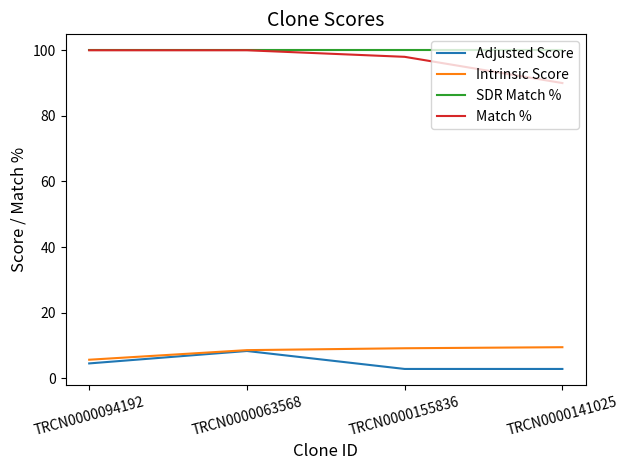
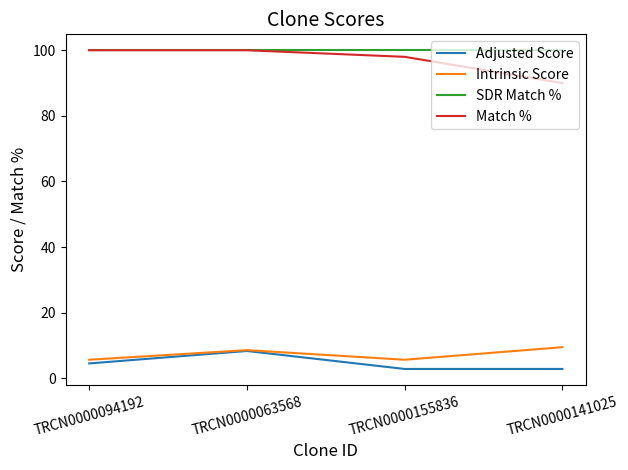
  {
    "Adjusted Score": {
      "TRCN0000094192": 5,
      "TRCN0000155836": 3,
      "TRCN0000141025": 3
    },
    "Intrinsic Score": {
      "TRCN0000094192": 6,
-     "TRCN0000155836": 9,
+     "TRCN0000155836": 6,
      "TRCN0000141025": 9
    },
    "SDR Match %": {
      "TRCN0000155836": 100
    },
    "Match %": {
      "TRCN0000155836": 98
    }
  }
